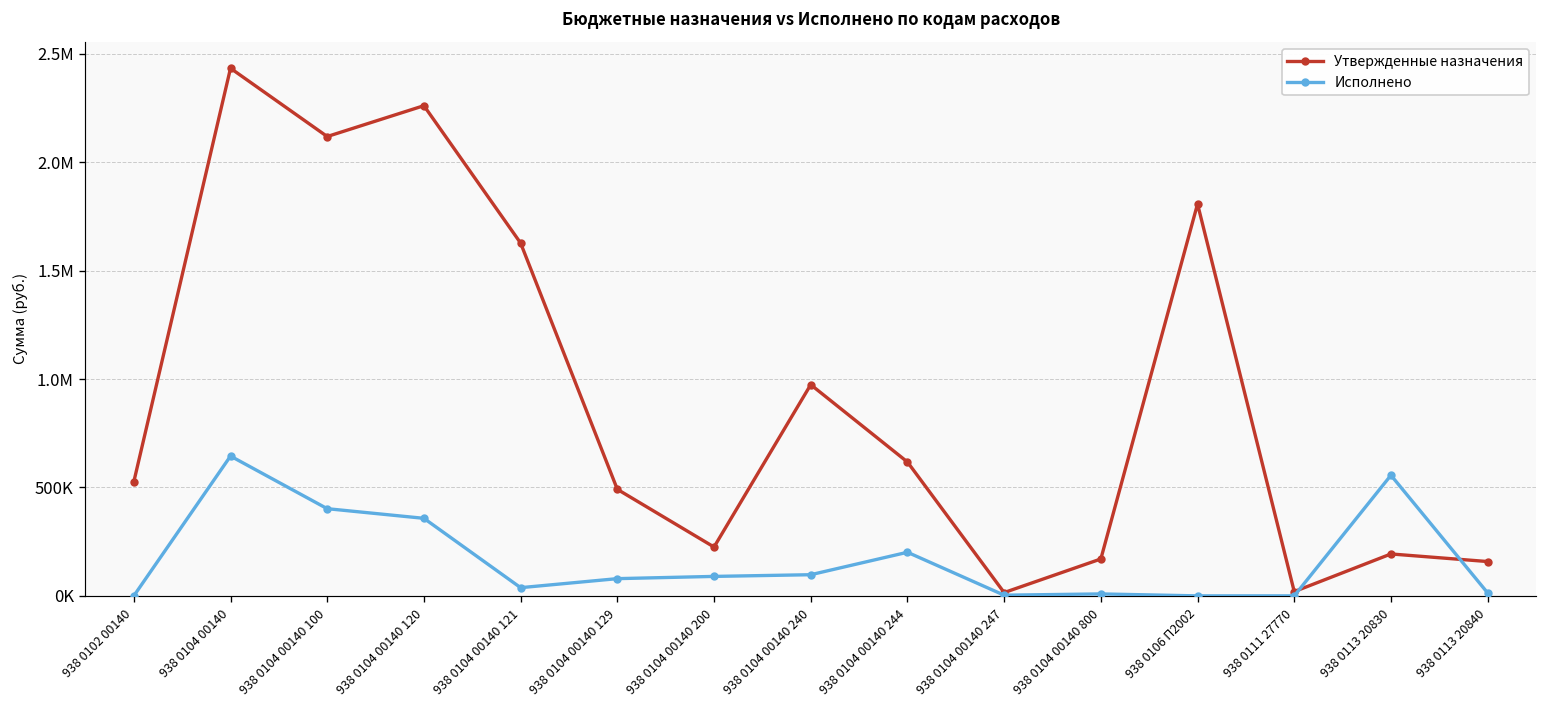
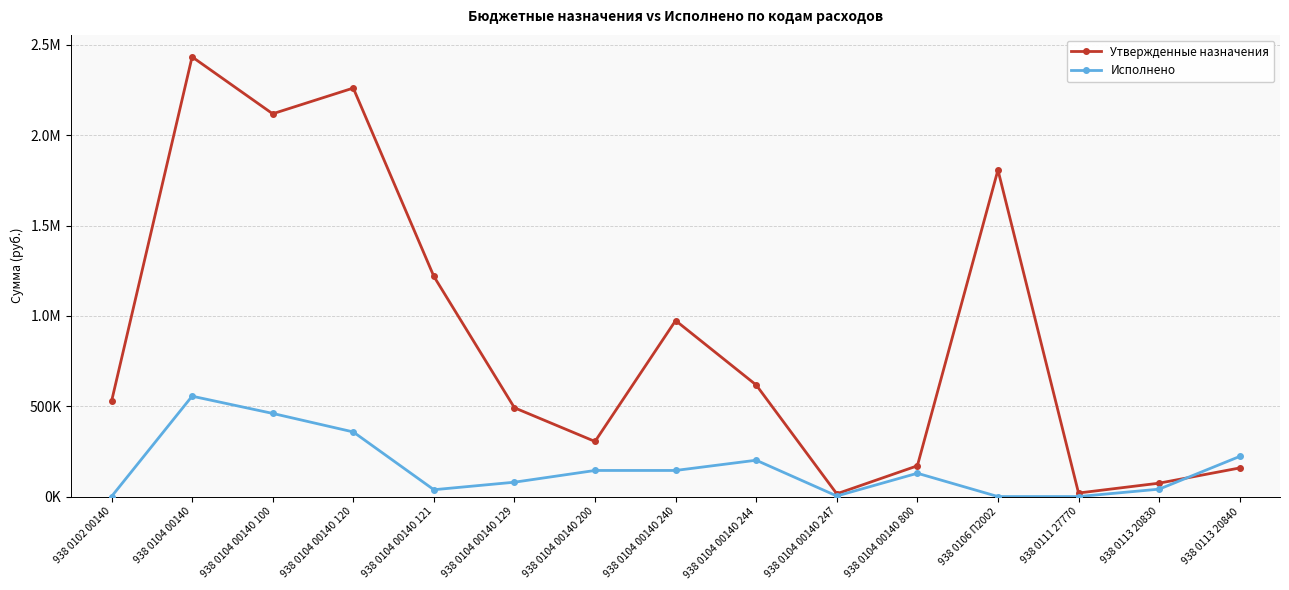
  {
    "Утвержденные назначения": {
      "938 0102 00140": 530000,
      "938 0104 00140": 2430000,
      "938 0104 00140 100": 2120000,
      "938 0104 00140 120": 2260000,
-     "938 0104 00140 121": 1630000,
+     "938 0104 00140 121": 1220000,
      "938 0104 00140 129": 490000,
-     "938 0104 00140 200": 230000,
+     "938 0104 00140 200": 300000,
      "938 0104 00140 240": 970000,
      "938 0104 00140 244": 620000,
      "938 0104 00140 800": 170000,
      "938 0106 П2002": 1810000,
      "938 0111 27770": 20000,
-     "938 0113 20830": 190000,
+     "938 0113 20830": 70000,
      "938 0113 20840": 160000
    },
    "Исполнено": {
      "938 0102 00140": 0,
-     "938 0104 00140": 640000,
-     "938 0104 00140 100": 400000,
+     "938 0104 00140": 560000,
+     "938 0104 00140 100": 460000,
      "938 0104 00140 120": 360000,
      "938 0104 00140 121": 40000,
      "938 0104 00140 129": 80000,
-     "938 0104 00140 200": 90000,
-     "938 0104 00140 240": 100000,
+     "938 0104 00140 200": 140000,
+     "938 0104 00140 240": 140000,
      "938 0104 00140 244": 200000,
-     "938 0104 00140 800": 10000,
+     "938 0104 00140 800": 130000,
      "938 0106 П2002": 0,
      "938 0111 27770": 0,
-     "938 0113 20830": 560000,
-     "938 0113 20840": 10000
+     "938 0113 20830": 40000,
+     "938 0113 20840": 220000
    }
  }
